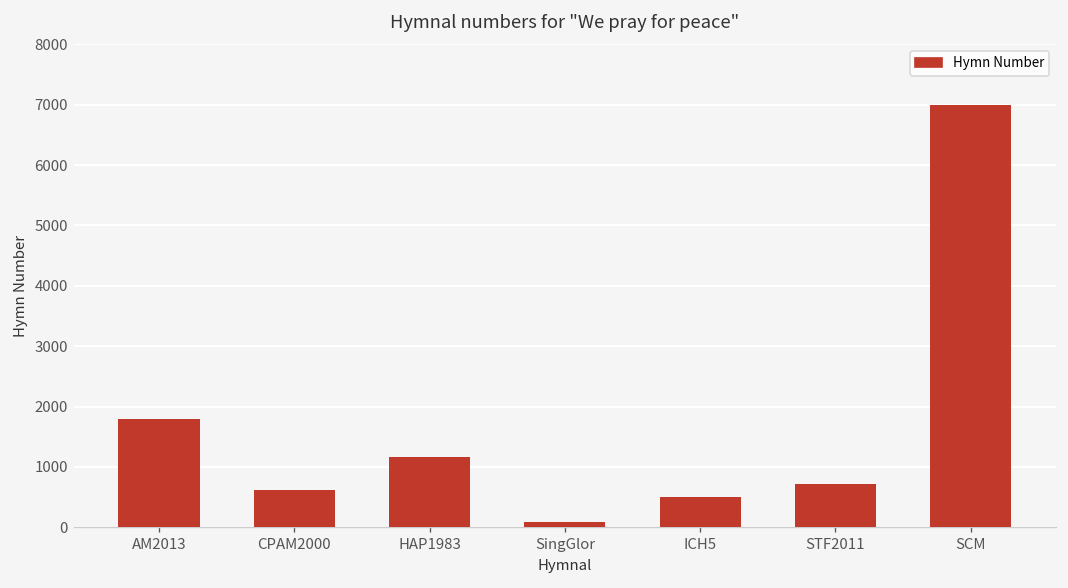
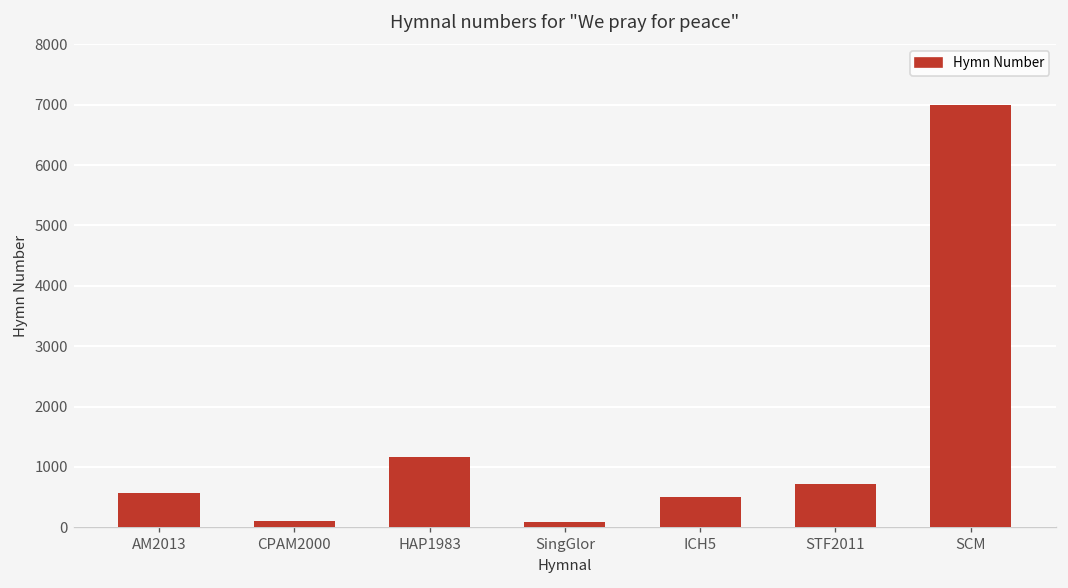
  {
-   "AM2013": 1800,
-   "CPAM2000": 600,
+   "AM2013": 600,
+   "CPAM2000": 100,
    "HAP1983": 1200,
    "SingGlor": 100,
    "ICH5": 500,
    "STF2011": 700,
    "SCM": 7000
  }
